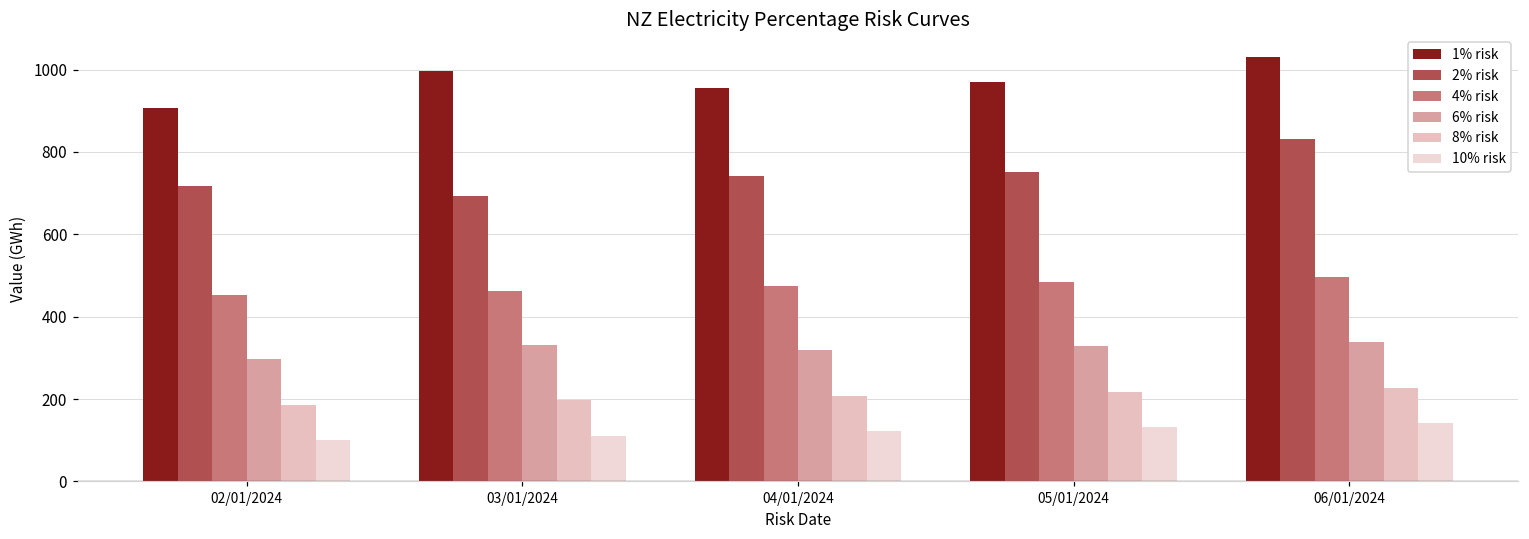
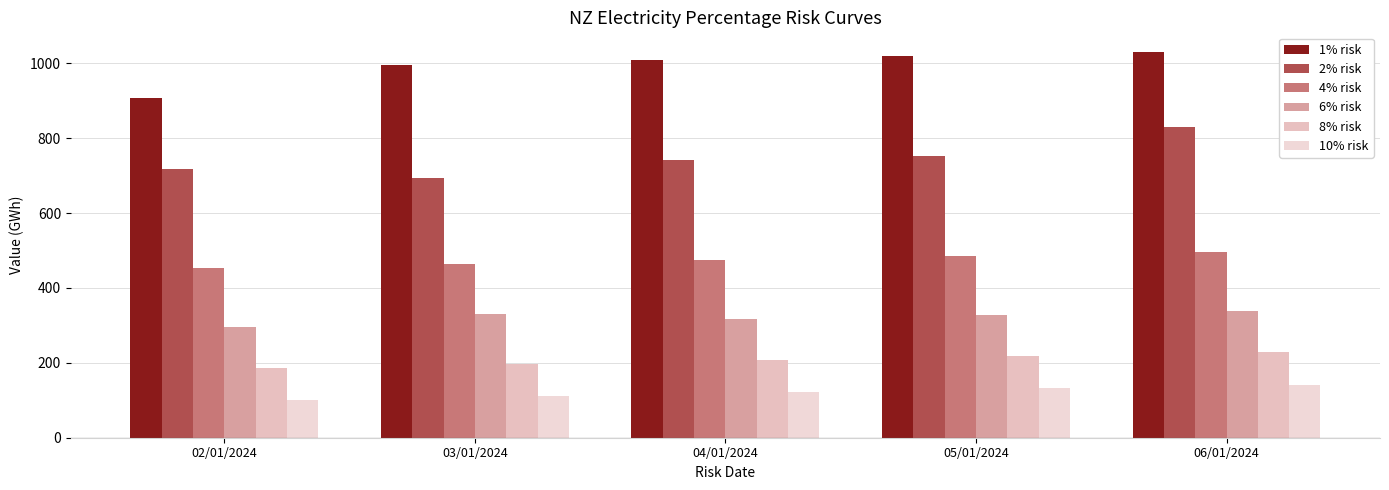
  {
    "1% risk": {
      "02/01/2024": 910,
      "03/01/2024": 1000,
-     "04/01/2024": 960,
-     "05/01/2024": 970,
+     "04/01/2024": 1010,
+     "05/01/2024": 1020,
      "06/01/2024": 1030
    },
    "2% risk": {
      "02/01/2024": 720,
      "03/01/2024": 690,
      "04/01/2024": 740,
      "05/01/2024": 750,
      "06/01/2024": 830
    }
  }
